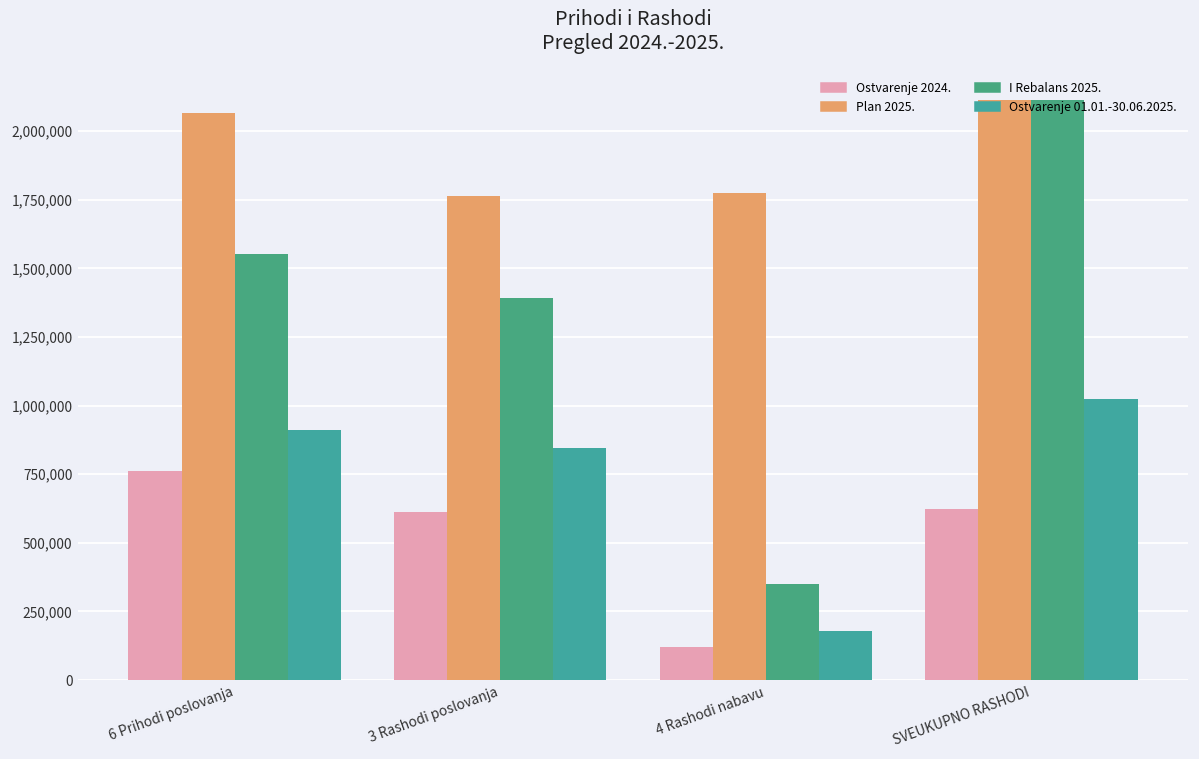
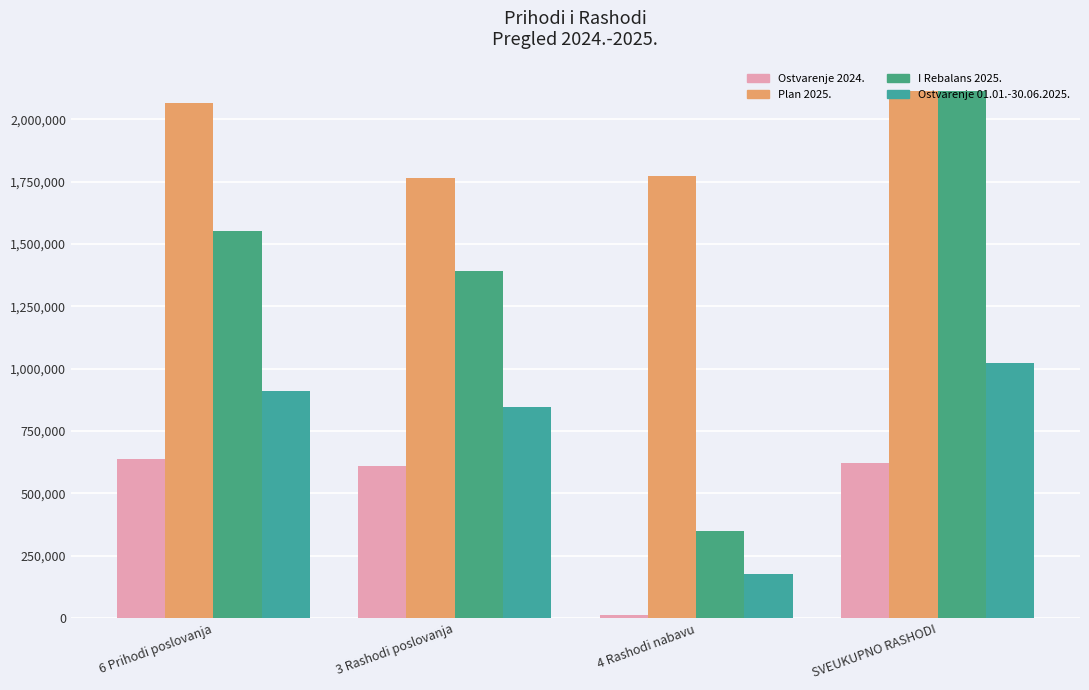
  {
    "Ostvarenje 2024.": {
-     "6 Prihodi poslovanja": "760,000",
+     "6 Prihodi poslovanja": "640,000",
      "3 Rashodi poslovanja": "610,000",
-     "4 Rashodi nabavu": "120,000",
+     "4 Rashodi nabavu": "10,000",
      "SVEUKUPNO RASHODI": "620,000"
    },
    "Plan 2025.": {
      "6 Prihodi poslovanja": "2,070,000",
      "3 Rashodi poslovanja": "1,760,000",
      "4 Rashodi nabavu": "1,770,000",
      "SVEUKUPNO RASHODI": "2,120,000"
    }
  }
